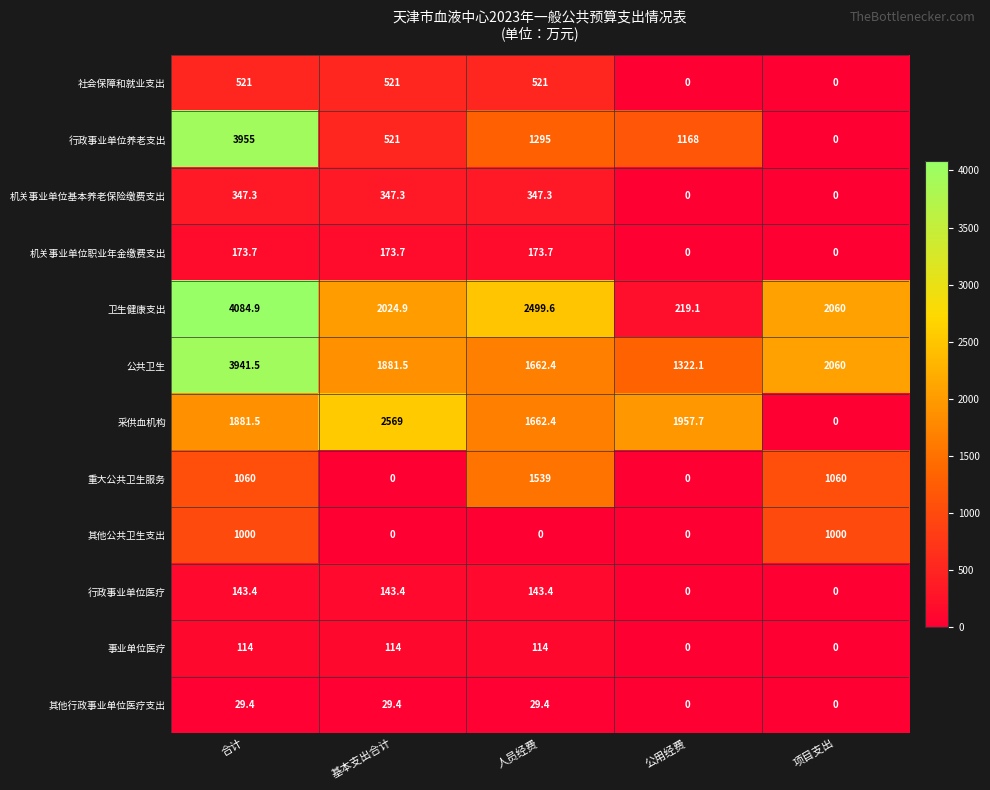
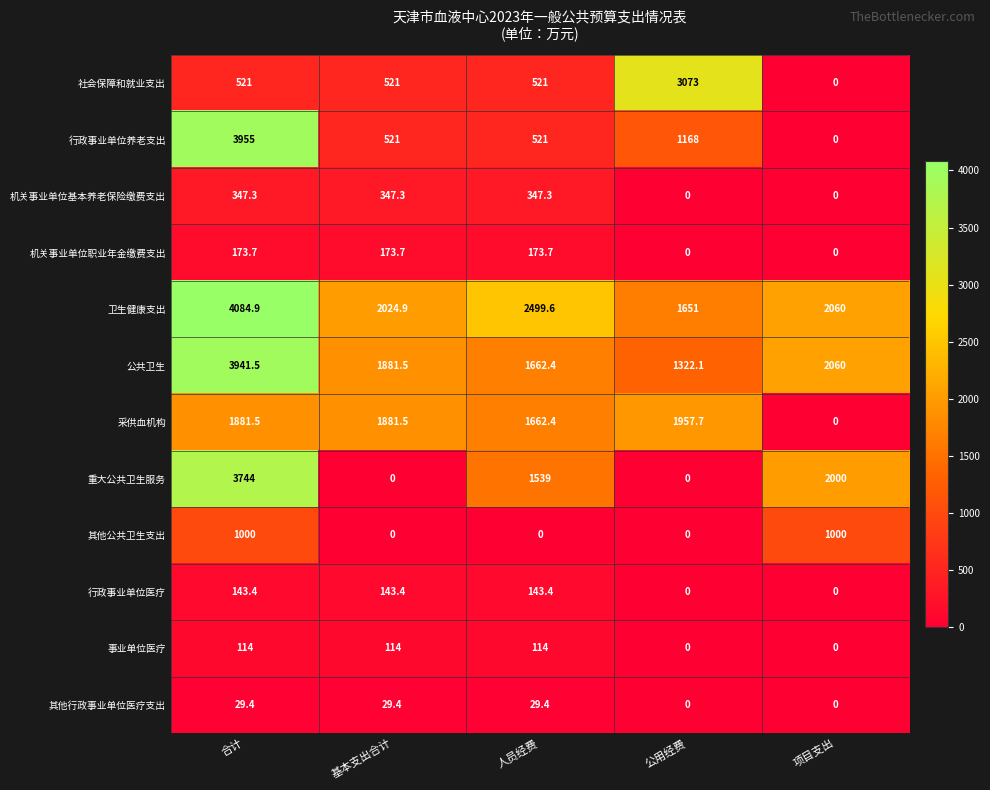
  {
    "社会保障和就业支出": {
      "合计": 521,
      "基本支出合计": 521,
      "人员经费": 521,
-     "公用经费": 0,
+     "公用经费": 3073,
      "项目支出": 0
    },
    "行政事业单位养老支出": {
      "合计": 3955,
      "基本支出合计": 521,
-     "人员经费": 1295,
+     "人员经费": 521,
      "公用经费": 1168,
      "项目支出": 0
    },
    "机关事业单位基本养老保险缴费支出": {
      "合计": 347.3,
      "基本支出合计": 347.3,
      "人员经费": 347.3,
      "公用经费": 0,
      "项目支出": 0
    },
    "机关事业单位职业年金缴费支出": {
      "合计": 173.7,
      "基本支出合计": 173.7,
      "人员经费": 173.7,
      "公用经费": 0,
      "项目支出": 0
    },
    "卫生健康支出": {
      "合计": 4084.9,
      "基本支出合计": 2024.9,
      "人员经费": 2499.6,
-     "公用经费": 219.1,
+     "公用经费": 1651,
      "项目支出": 2060
    },
    "公共卫生": {
      "合计": 3941.5,
      "基本支出合计": 1881.5,
      "人员经费": 1662.4,
      "公用经费": 1322.1,
      "项目支出": 2060
    },
    "采供血机构": {
      "合计": 1881.5,
-     "基本支出合计": 2569,
+     "基本支出合计": 1881.5,
      "人员经费": 1662.4,
      "公用经费": 1957.7,
      "项目支出": 0
    },
    "重大公共卫生服务": {
-     "合计": 1060,
+     "合计": 3744,
      "基本支出合计": 0,
      "人员经费": 1539,
      "公用经费": 0,
-     "项目支出": 1060
+     "项目支出": 2000
    },
    "其他公共卫生支出": {
      "合计": 1000,
      "基本支出合计": 0,
      "人员经费": 0,
      "公用经费": 0,
      "项目支出": 1000
    },
    "行政事业单位医疗": {
      "合计": 143.4,
      "基本支出合计": 143.4,
      "人员经费": 143.4,
      "公用经费": 0,
      "项目支出": 0
    },
    "事业单位医疗": {
      "合计": 114,
      "基本支出合计": 114,
      "人员经费": 114,
      "公用经费": 0,
      "项目支出": 0
    },
    "其他行政事业单位医疗支出": {
      "合计": 29.4,
      "基本支出合计": 29.4,
      "人员经费": 29.4,
      "公用经费": 0,
      "项目支出": 0
    }
  }
